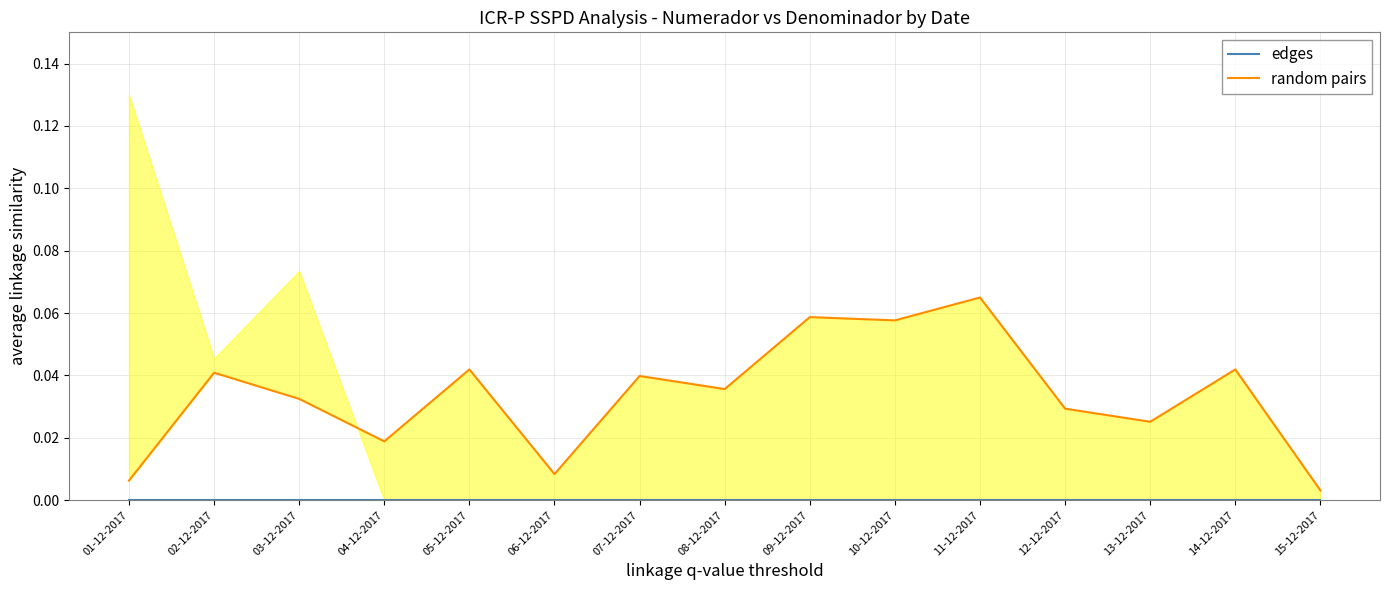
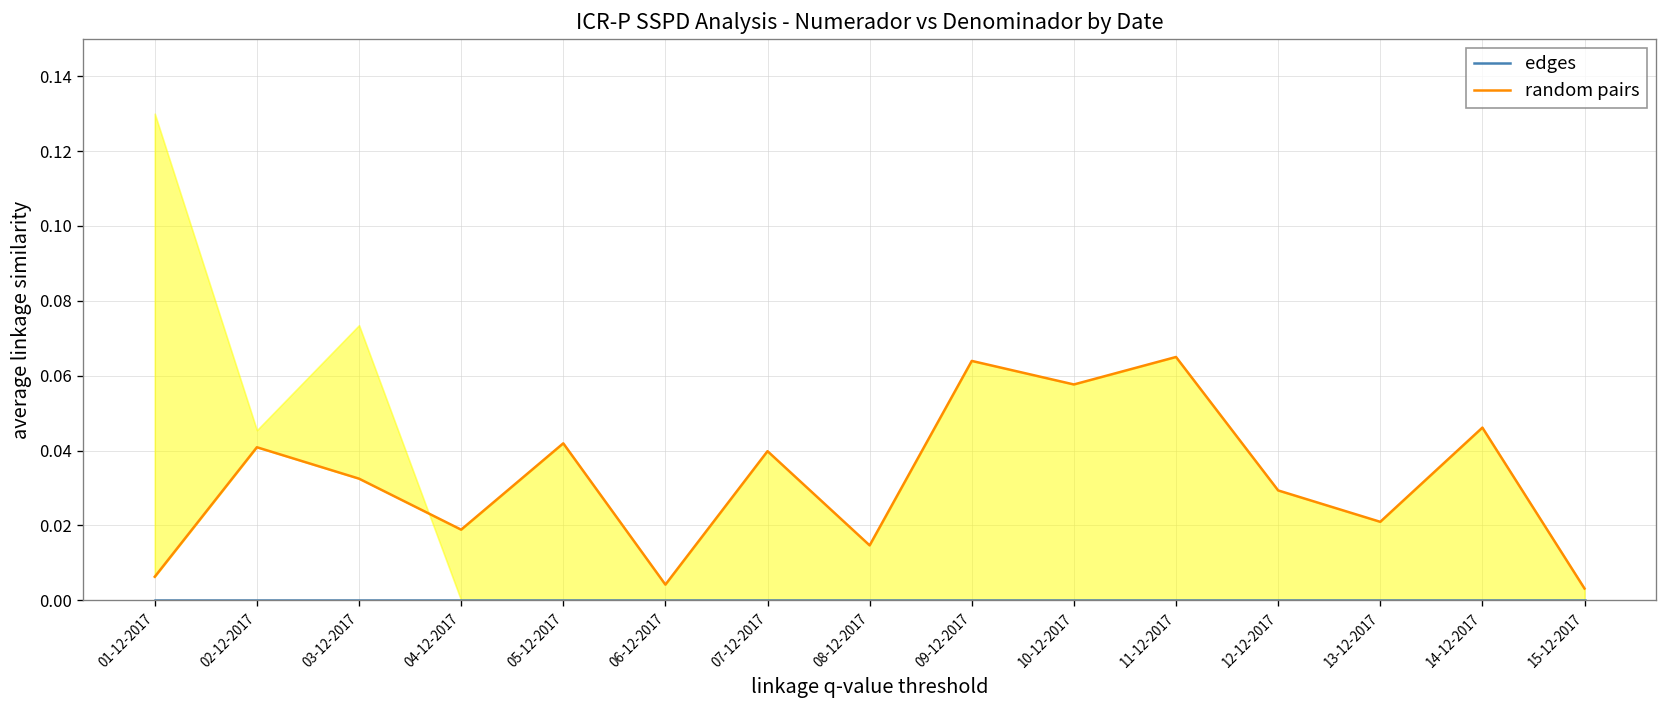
  {
    "edges": {
      "01-12-2017": 0.000,
      "02-12-2017": 0.000,
      "03-12-2017": 0.000,
      "04-12-2017": 0.000,
      "05-12-2017": 0.000,
      "06-12-2017": 0.000,
      "07-12-2017": 0.000,
      "08-12-2017": 0.000,
      "09-12-2017": 0.000,
      "10-12-2017": 0.000,
      "11-12-2017": 0.000,
      "12-12-2017": 0.000,
      "13-12-2017": 0.000,
      "14-12-2017": 0.000,
      "15-12-2017": 0.000
    },
    "random pairs": {
      "01-12-2017": 0.006,
      "02-12-2017": 0.041,
      "03-12-2017": 0.033,
-     "06-12-2017": 0.008,
-     "08-12-2017": 0.036,
-     "09-12-2017": 0.059,
-     "13-12-2017": 0.025,
-     "14-12-2017": 0.042
+     "06-12-2017": 0.004,
+     "08-12-2017": 0.015,
+     "09-12-2017": 0.064,
+     "13-12-2017": 0.021,
+     "14-12-2017": 0.046
    }
  }
